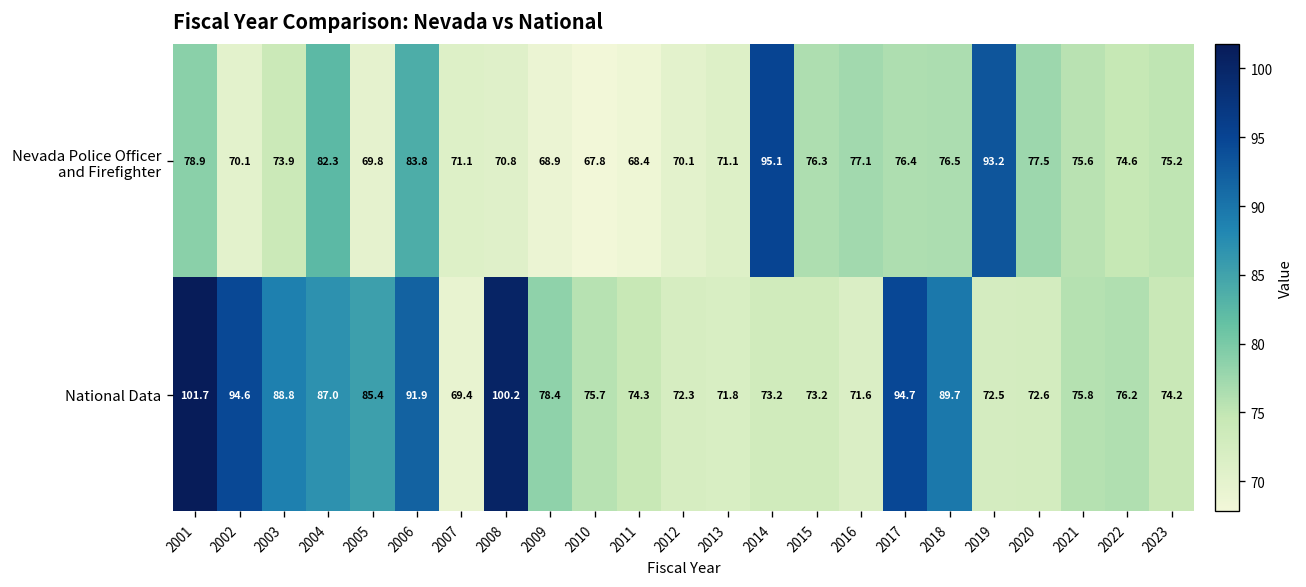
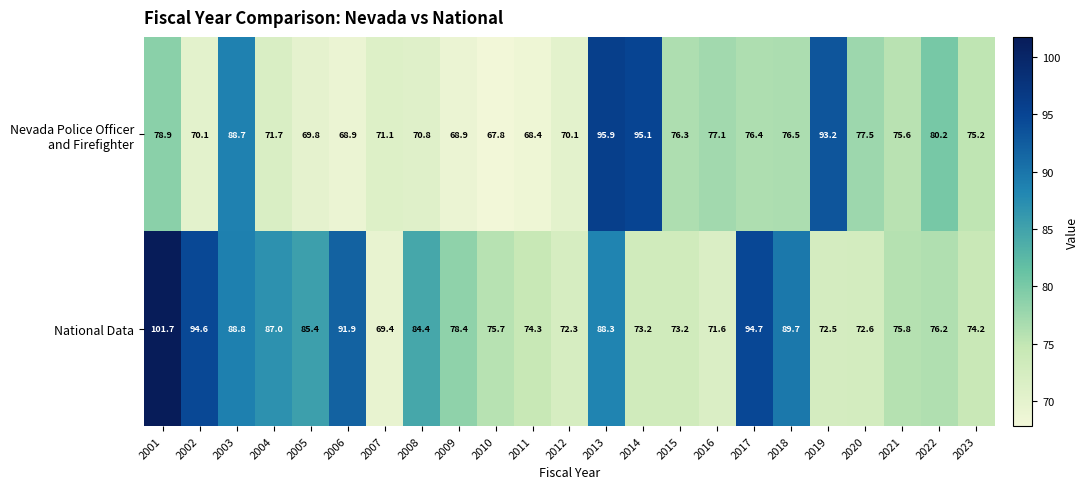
  {
    "Nevada Police Officer and Firefighter": {
      "2001": 78.9,
      "2002": 70.1,
-     "2003": 73.9,
-     "2004": 82.3,
+     "2003": 88.7,
+     "2004": 71.7,
      "2005": 69.8,
-     "2006": 83.8,
+     "2006": 68.9,
      "2007": 71.1,
      "2008": 70.8,
      "2009": 68.9,
      "2010": 67.8,
      "2011": 68.4,
      "2012": 70.1,
-     "2013": 71.1,
+     "2013": 95.9,
      "2014": 95.1,
      "2015": 76.3,
      "2016": 77.1,
      "2017": 76.4,
      "2018": 76.5,
      "2019": 93.2,
      "2020": 77.5,
      "2021": 75.6,
-     "2022": 74.6,
+     "2022": 80.2,
      "2023": 75.2
    },
    "National Data": {
      "2001": 101.7,
      "2002": 94.6,
      "2003": 88.8,
      "2004": 87.0,
      "2005": 85.4,
      "2006": 91.9,
      "2007": 69.4,
-     "2008": 100.2,
+     "2008": 84.4,
      "2009": 78.4,
      "2010": 75.7,
      "2011": 74.3,
      "2012": 72.3,
-     "2013": 71.8,
+     "2013": 88.3,
      "2014": 73.2,
      "2015": 73.2,
      "2016": 71.6,
      "2017": 94.7,
      "2018": 89.7,
      "2019": 72.5,
      "2020": 72.6,
      "2021": 75.8,
      "2022": 76.2,
      "2023": 74.2
    }
  }
